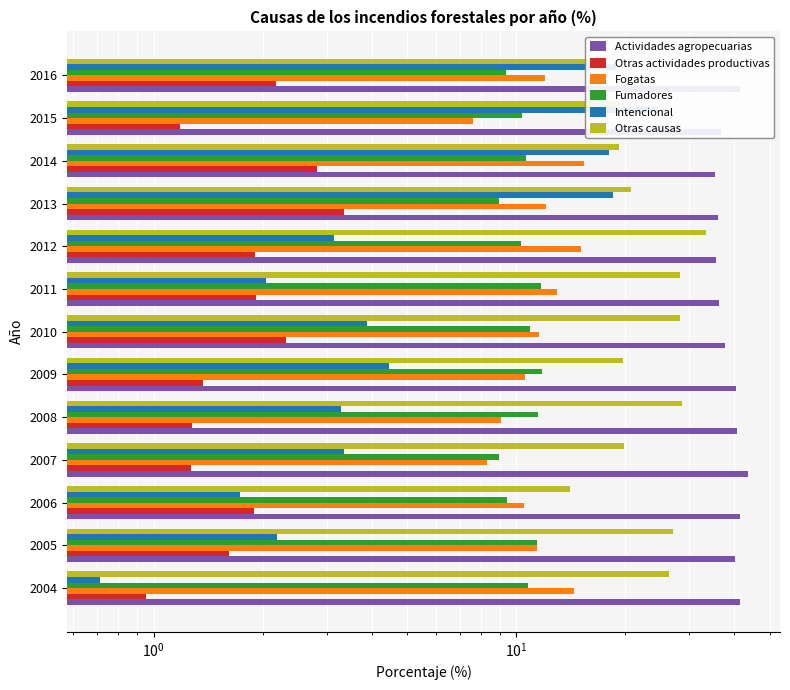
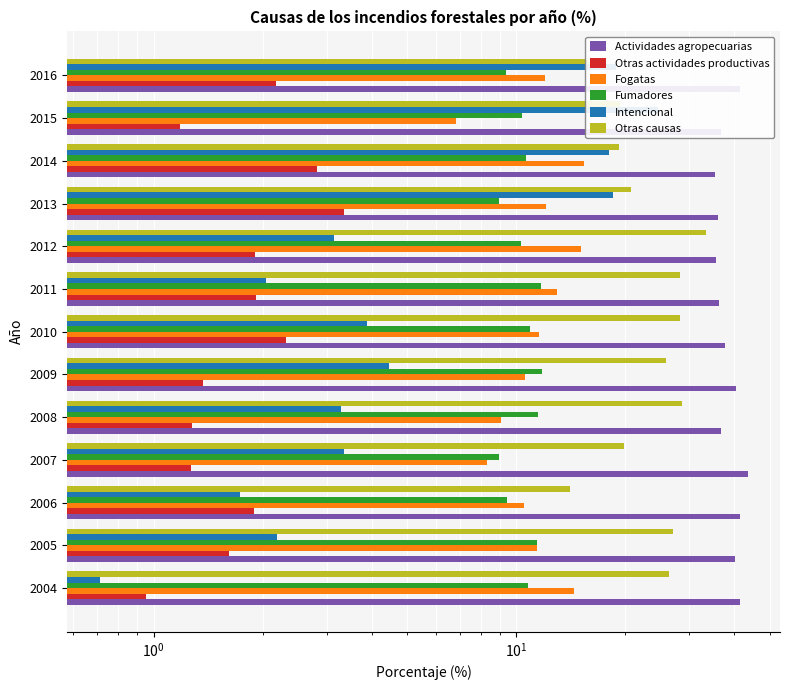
  {
    "Actividades agropecuarias": {
      "2014": 35,
      "2013": 36,
      "2012": 36,
      "2011": 36,
      "2010": 38,
      "2009": 40,
-     "2008": 41,
+     "2008": 37,
      "2007": 43,
      "2006": 42,
      "2005": 40,
      "2004": 42
    },
    "Otras actividades productivas": {
      "2016": 2.2,
      "2015": 1.18,
      "2014": 2.8,
      "2013": 3.4,
      "2012": 1.9,
      "2011": 1.9,
      "2010": 2.3,
      "2009": 1.37,
      "2008": 1.3,
      "2007": 1.27,
      "2006": 1.9,
      "2005": 1.6,
      "2004": 0.95
    },
    "Fogatas": {
      "2016": 12.0,
-     "2015": 7.6,
+     "2015": 6.8,
      "2014": 15.4,
      "2013": 12.1,
      "2012": 15.1,
      "2011": 13.0,
      "2010": 11.6,
      "2009": 10.6,
      "2008": 9.1,
      "2007": 8.3,
      "2006": 10.5,
      "2005": 11.4,
      "2004": 14.5
    },
    "Fumadores": {
      "2016": 9.4,
      "2015": 10.4,
      "2014": 10.7,
      "2013": 9.0,
      "2012": 10.3,
      "2011": 11.7,
      "2010": 10.9,
      "2009": 11.8,
      "2008": 11.5,
      "2007": 8.9,
      "2006": 9.4,
      "2005": 11.4,
      "2004": 10.8
    },
    "Intencional": {
      "2014": 18,
      "2013": 18,
      "2012": 3.2,
      "2011": 2.0,
      "2010": 3.9,
      "2009": 4.5,
      "2008": 3.3,
      "2007": 3.4,
      "2006": 1.7,
      "2005": 2.2,
      "2004": 0.7
    },
    "Otras causas": {
      "2014": 19,
      "2013": 21,
      "2012": 33,
      "2011": 28,
      "2010": 28,
-     "2009": 20,
+     "2009": 26,
      "2008": 29,
      "2007": 20,
      "2006": 14,
      "2005": 27,
      "2004": 26
    }
  }
